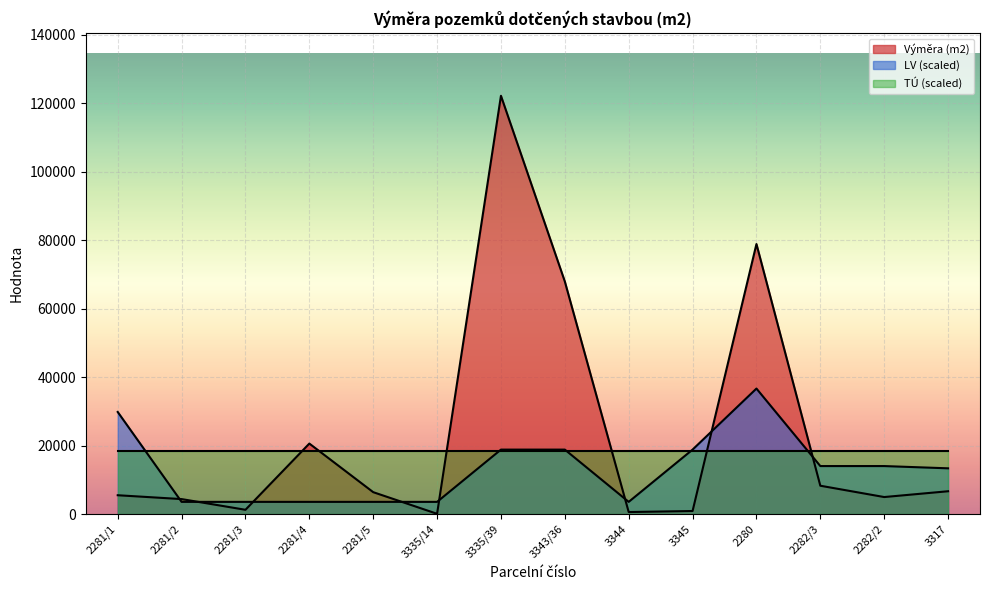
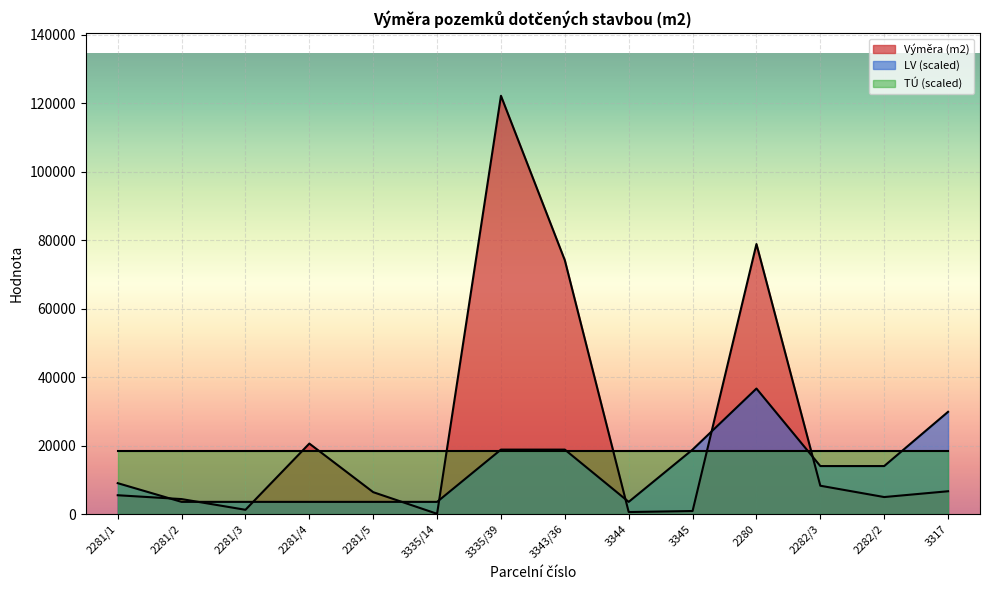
  {
    "Výměra (m2)": {
      "2281/1": 5000,
      "2281/2": 4000,
      "2281/3": 1000,
      "2281/4": 21000,
      "2281/5": 6000,
      "3335/14": 0,
      "3335/39": 122000,
-     "3343/36": 68000,
+     "3343/36": 74000,
      "3344": 1000,
      "3345": 1000,
      "2280": 79000,
      "2282/3": 8000,
      "2282/2": 5000,
      "3317": 7000
    },
    "LV (scaled)": {
-     "2281/1": 30000,
+     "2281/1": 9000,
      "2281/2": 4000,
      "2281/3": 4000,
      "2281/4": 4000,
      "2281/5": 4000,
      "3335/14": 4000,
      "3344": 4000,
      "2280": 37000,
      "2282/3": 14000,
      "2282/2": 14000,
-     "3317": 13000
+     "3317": 30000
    },
    "TÚ (scaled)": {
      "2281/1": 18000,
      "2281/2": 18000,
      "2281/3": 18000,
      "2281/4": 18000,
      "2281/5": 18000,
      "3335/14": 18000,
      "3344": 18000,
      "2280": 18000,
      "2282/3": 18000,
      "2282/2": 18000,
      "3317": 18000
    }
  }
